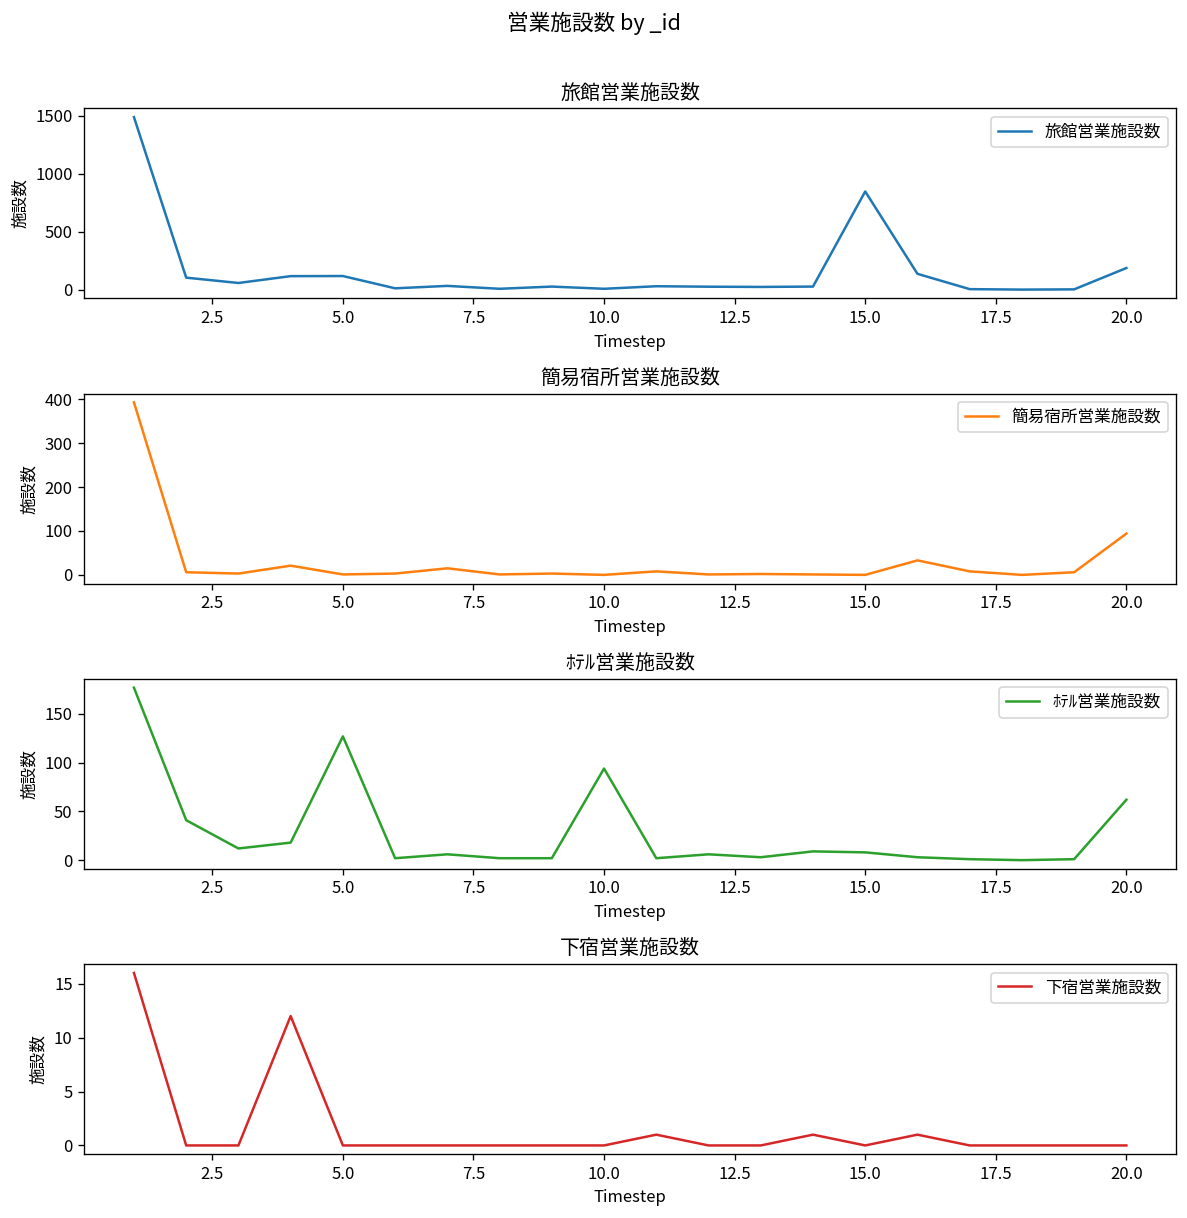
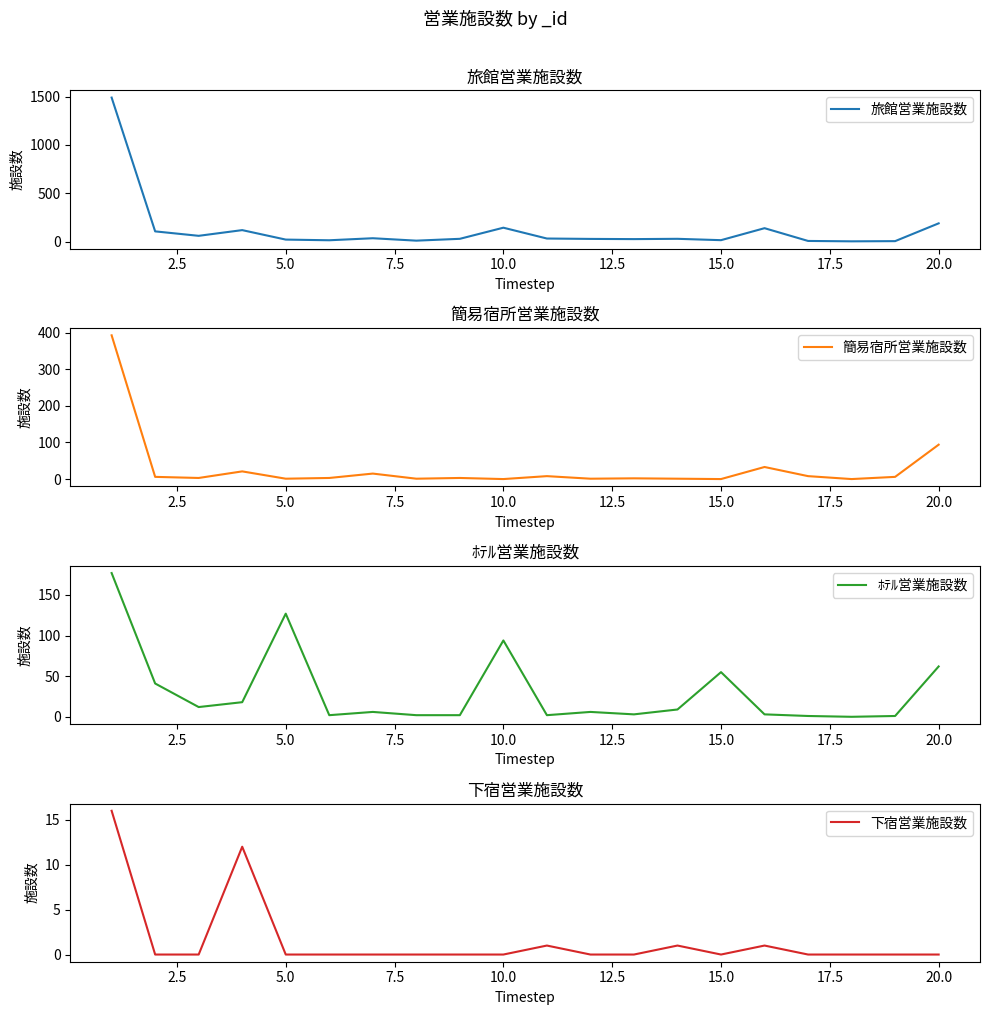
  {
    "旅館営業施設数": {
-     "5.0": 100,
-     "10.0": 0,
-     "15.0": 800,
+     "5.0": 0,
+     "10.0": 100,
+     "15.0": 0,
      "20.0": 200
    },
    "簡易宿所営業施設数": {
      "5.0": 0,
      "10.0": 0,
      "15.0": 0,
      "20.0": 90
    },
    "ﾎﾃﾙ営業施設数": {
      "5.0": 130,
      "10.0": 90,
-     "15.0": 10,
+     "15.0": 60,
      "20.0": 60
    },
    "下宿営業施設数": {
      "5.0": 0,
      "10.0": 0,
      "15.0": 0,
      "20.0": 0
    }
  }
